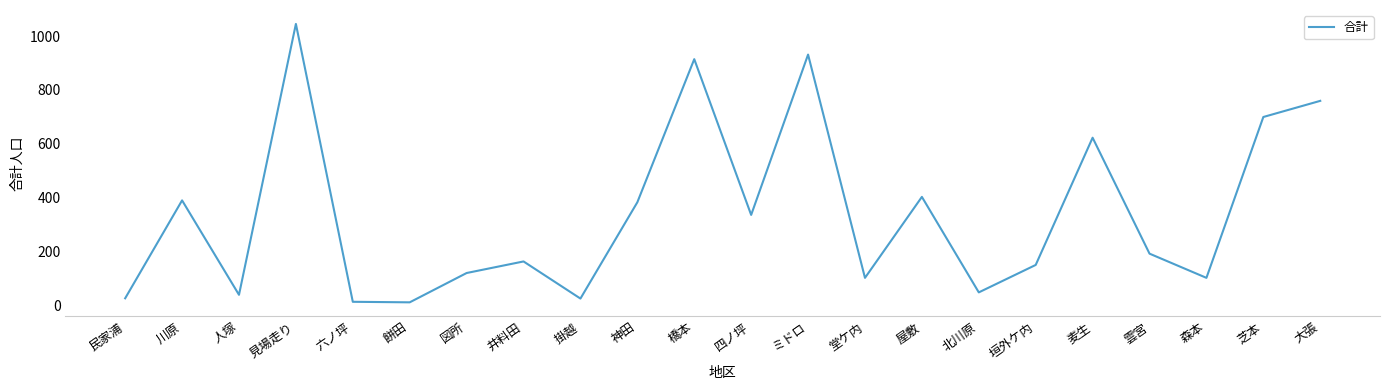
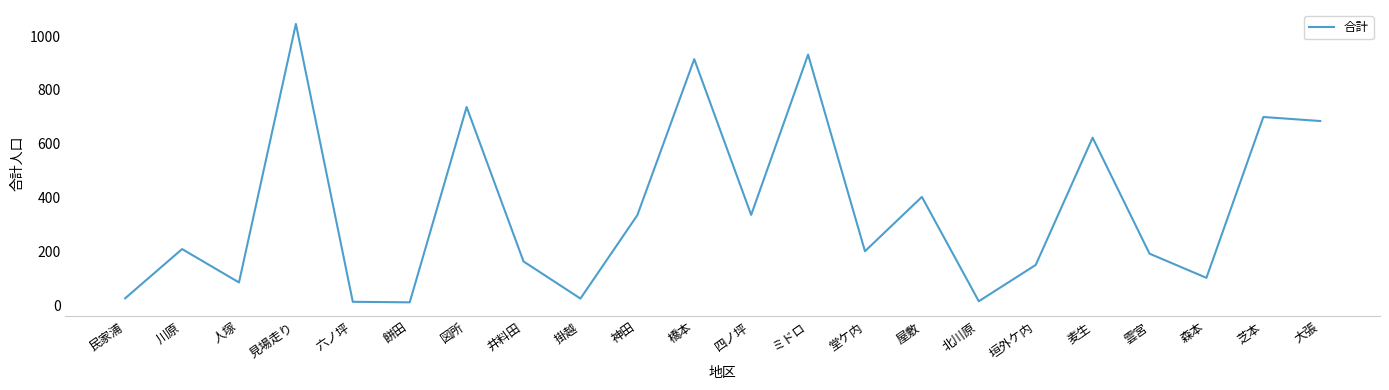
  {
    "民家浦": 30,
-   "川原": 390,
-   "人塚": 40,
+   "川原": 210,
+   "人塚": 80,
    "見場走り": 1050,
    "六ノ坪": 10,
    "餅田": 10,
-   "図所": 120,
+   "図所": 740,
    "井料田": 160,
    "掛越": 20,
-   "神田": 380,
+   "神田": 330,
    "橋本": 910,
    "四ノ坪": 340,
    "ミドロ": 930,
-   "堂ケ内": 100,
+   "堂ケ内": 200,
    "屋敷": 400,
-   "北川原": 50,
+   "北川原": 10,
    "垣外ケ内": 150,
    "麦生": 620,
    "雲宮": 190,
    "森本": 100,
    "芝本": 700,
-   "大張": 760
+   "大張": 680
  }
